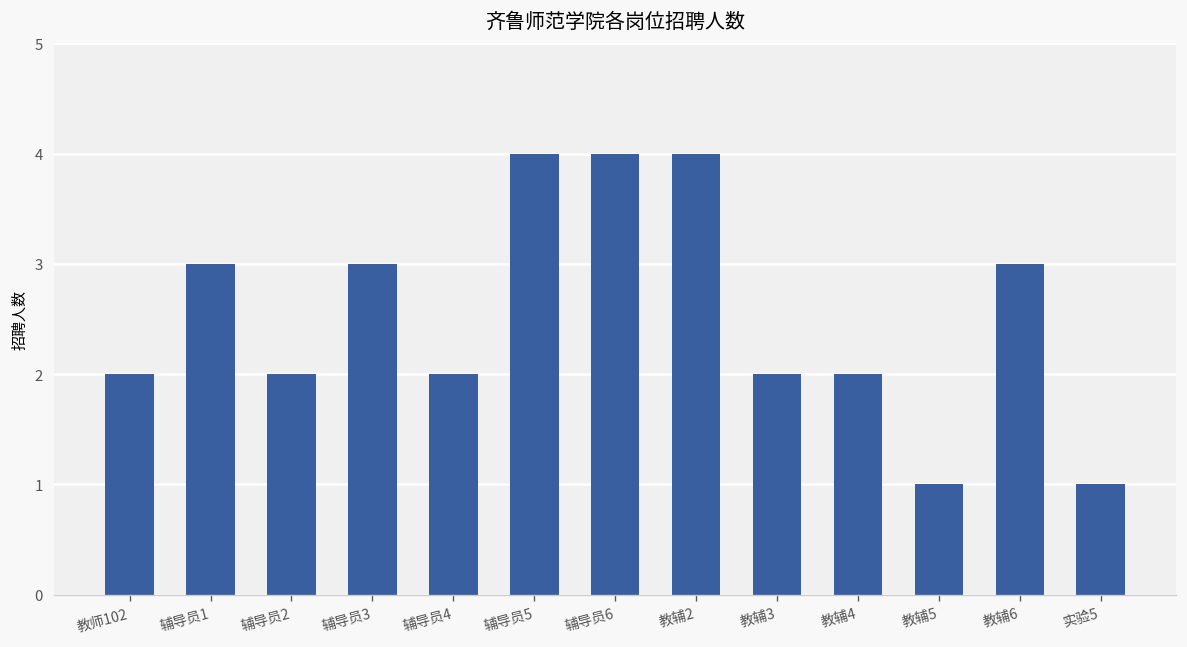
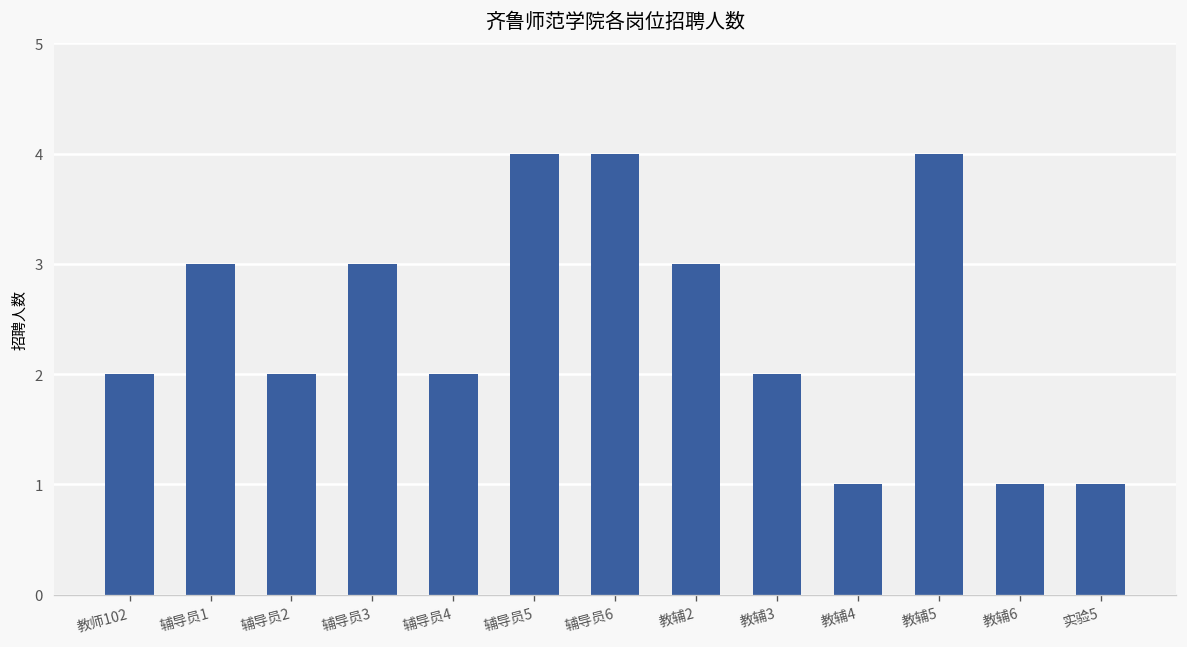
  {
    "教师102": 2,
    "辅导员1": 3,
    "辅导员2": 2,
    "辅导员3": 3,
    "辅导员4": 2,
    "辅导员5": 4,
    "辅导员6": 4,
-   "教辅2": 4,
+   "教辅2": 3,
    "教辅3": 2,
-   "教辅4": 2,
-   "教辅5": 1,
-   "教辅6": 3,
+   "教辅4": 1,
+   "教辅5": 4,
+   "教辅6": 1,
    "实验5": 1
  }
